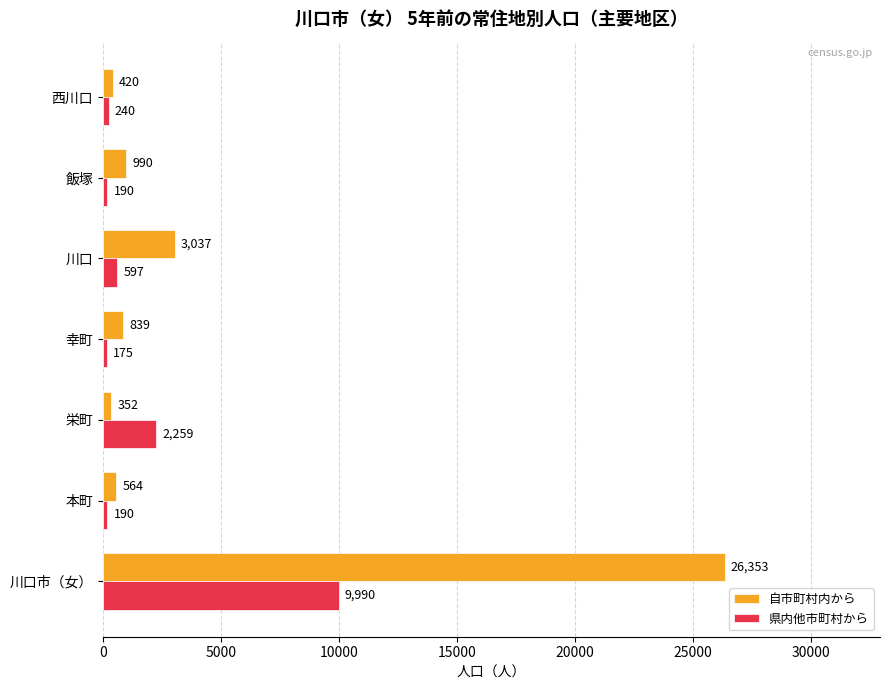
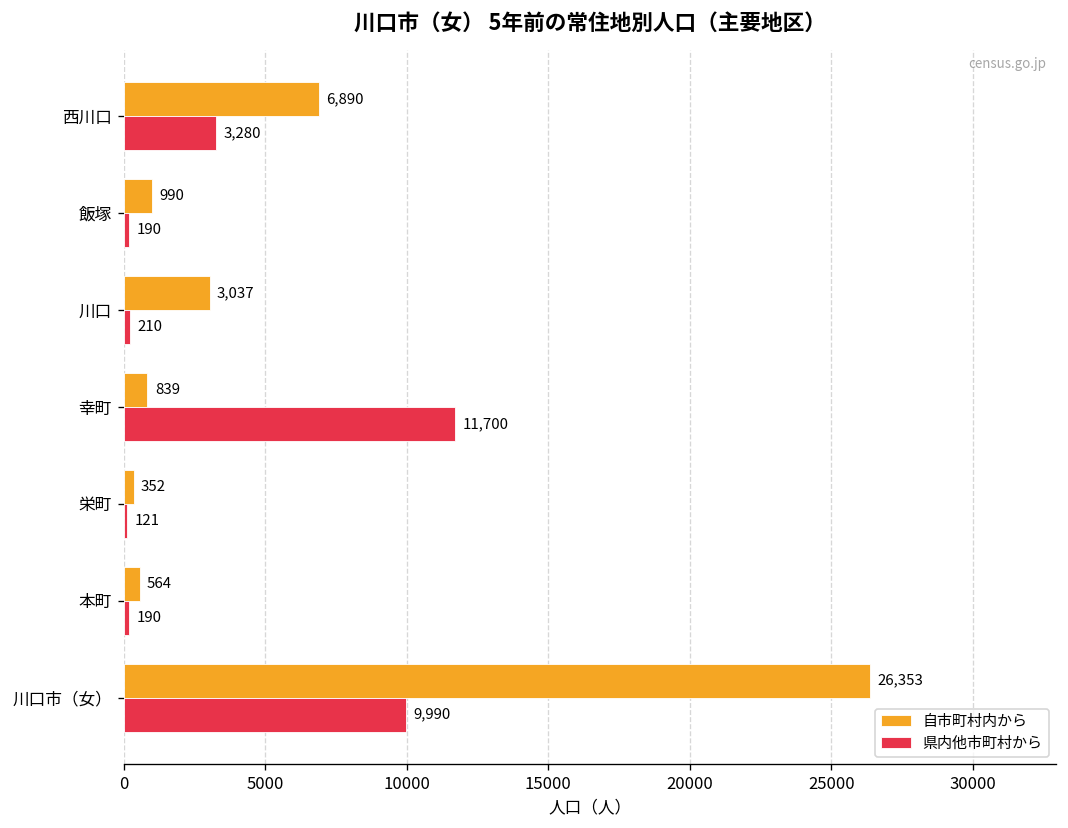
  {
    "自市町村内から": {
-     "西川口": "420",
+     "西川口": "6,890",
      "飯塚": "990",
      "川口": "3,037",
      "幸町": "839",
      "栄町": "352",
      "本町": "564",
      "川口市（女）": "26,353"
    },
    "県内他市町村から": {
-     "西川口": "240",
+     "西川口": "3,280",
      "飯塚": "190",
-     "川口": "597",
-     "幸町": "175",
-     "栄町": "2,259",
+     "川口": "210",
+     "幸町": "11,700",
+     "栄町": "121",
      "本町": "190",
      "川口市（女）": "9,990"
    }
  }
